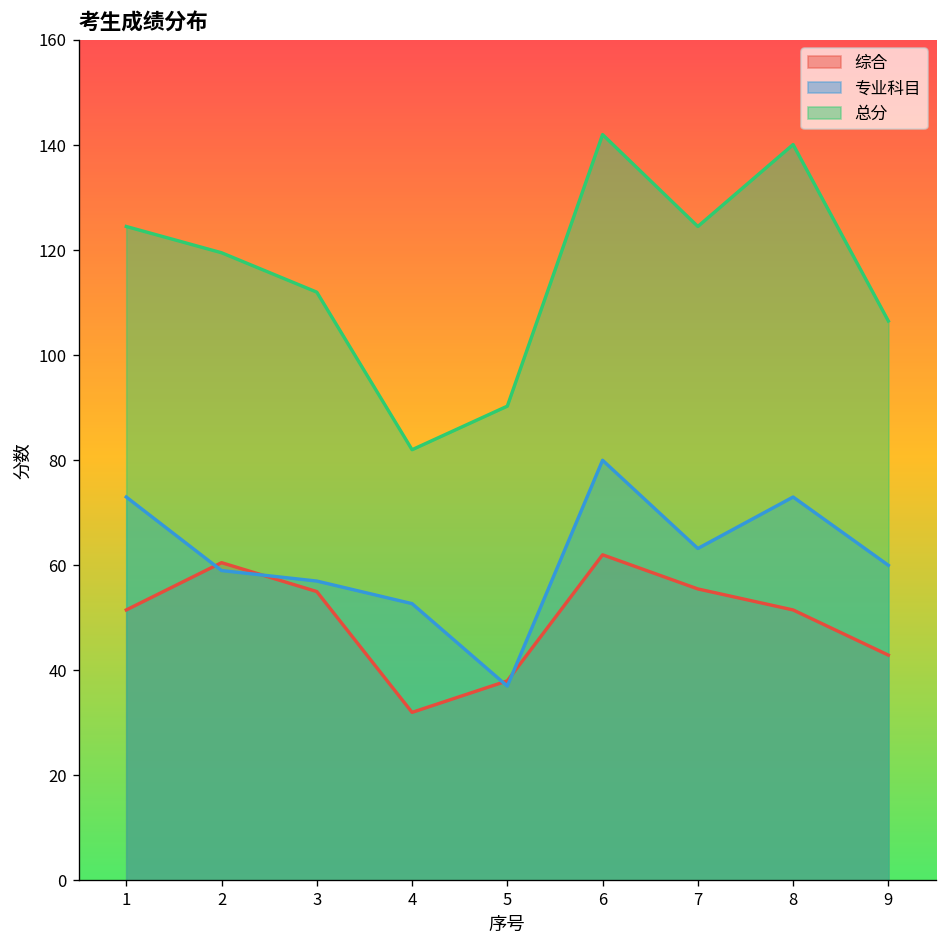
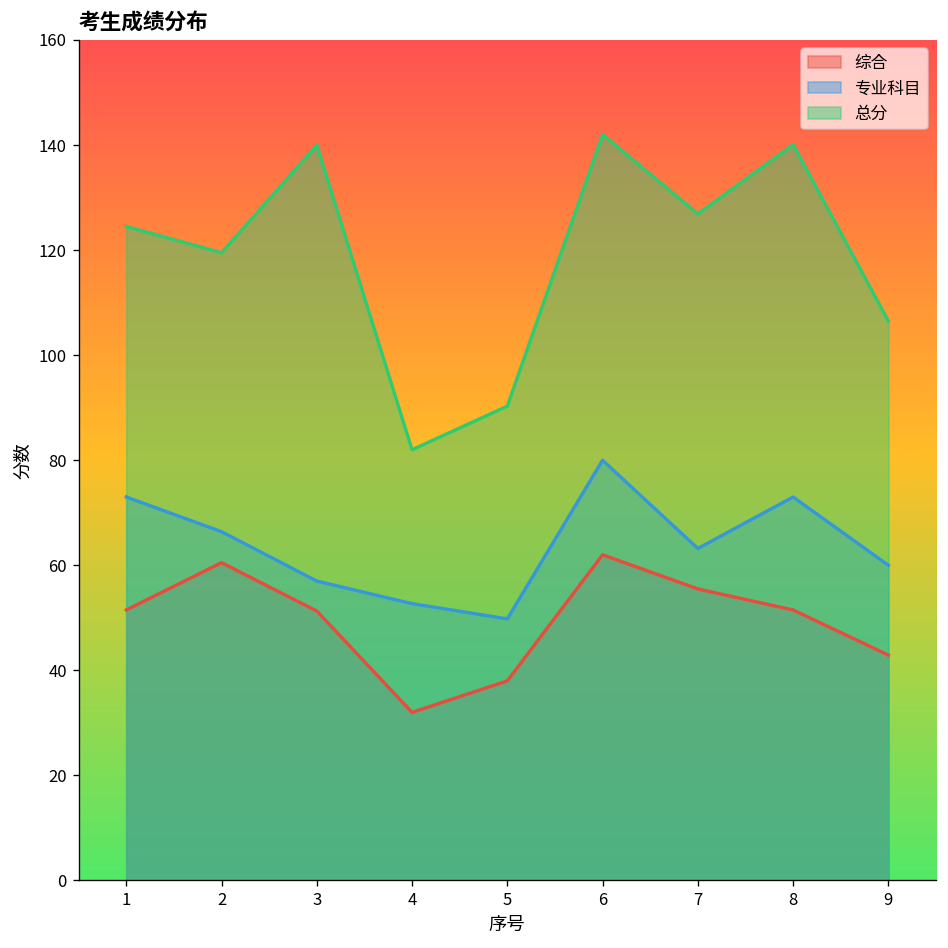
  {
    "综合": {
      "1": 52,
      "2": 61,
-     "3": 55,
+     "3": 51,
      "4": 32,
      "5": 38,
      "6": 62,
      "7": 56,
      "8": 52,
      "9": 43
    },
    "专业科目": {
      "1": 73,
-     "2": 59,
+     "2": 66,
      "3": 57,
      "4": 53,
-     "5": 37,
+     "5": 50,
      "6": 80,
      "7": 63,
      "8": 73,
      "9": 60
    },
    "总分": {
      "1": 125,
      "2": 120,
-     "3": 112,
+     "3": 140,
      "4": 82,
      "5": 90,
      "6": 142,
-     "7": 125,
+     "7": 127,
      "8": 140,
      "9": 107
    }
  }
